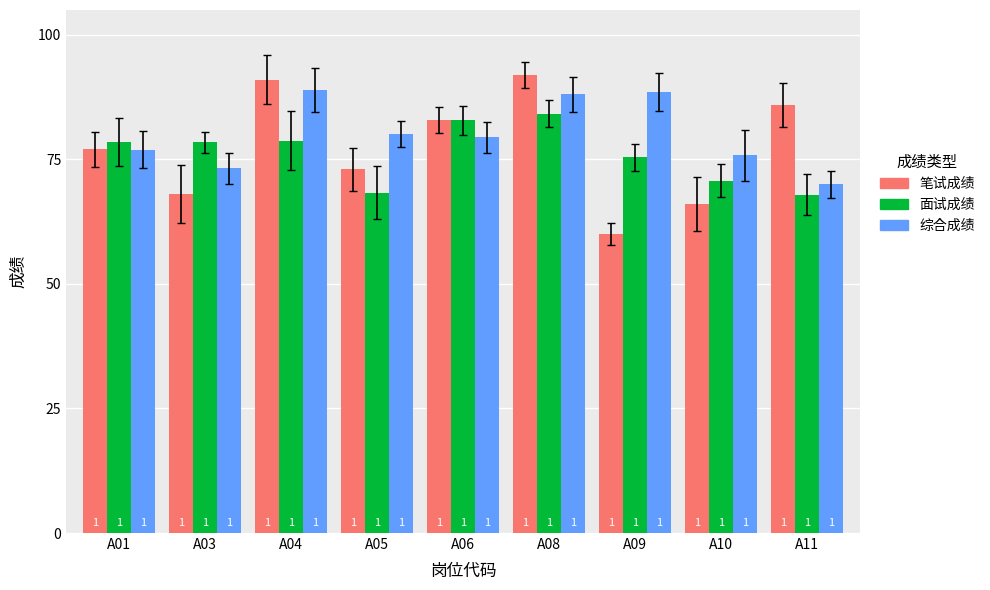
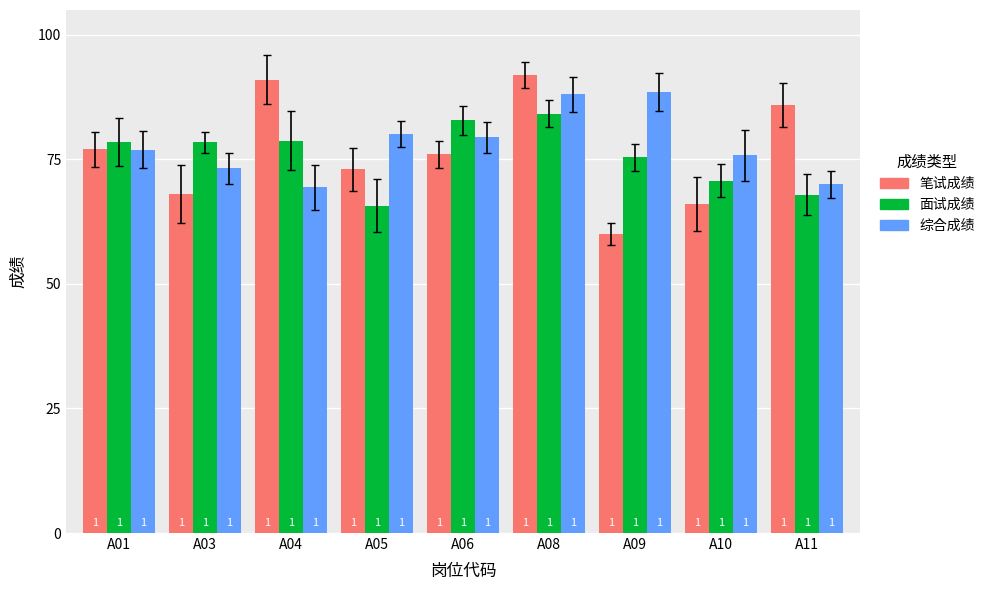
  {
    "笔试成绩": {
-     "A06": 83
+     "A06": 76
    },
    "面试成绩": {
-     "A05": 68
+     "A05": 66
    },
    "综合成绩": {
-     "A04": 89
+     "A04": 69
    }
  }
